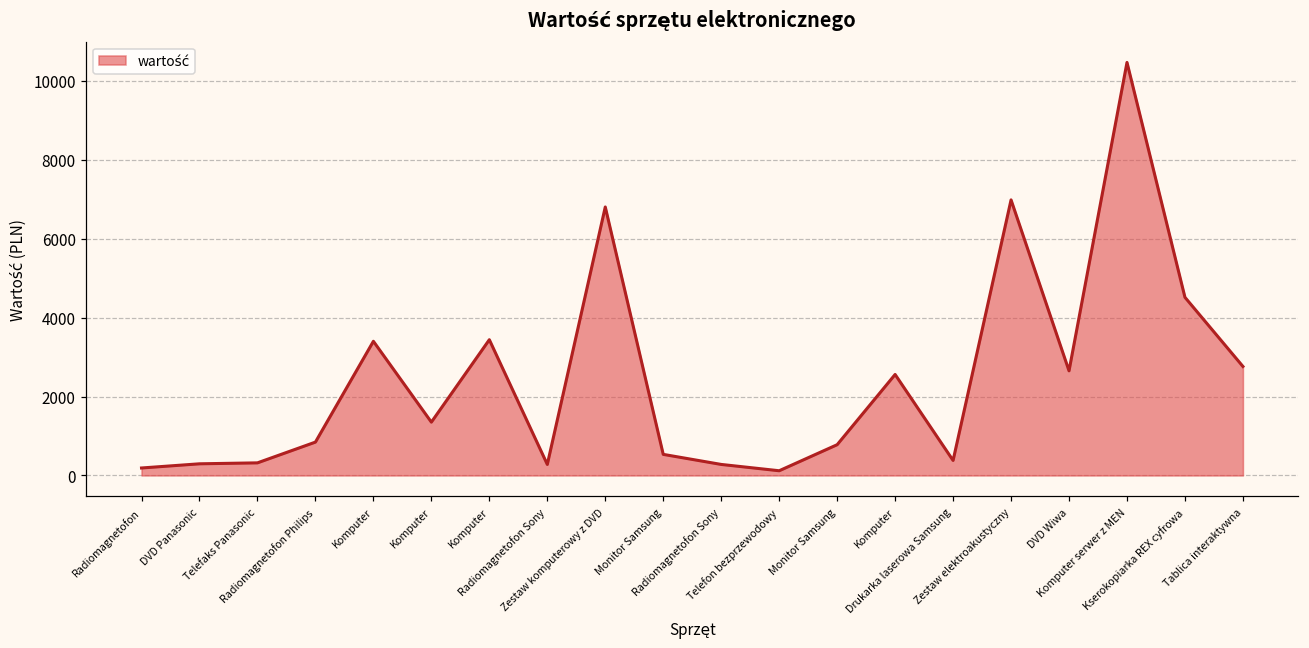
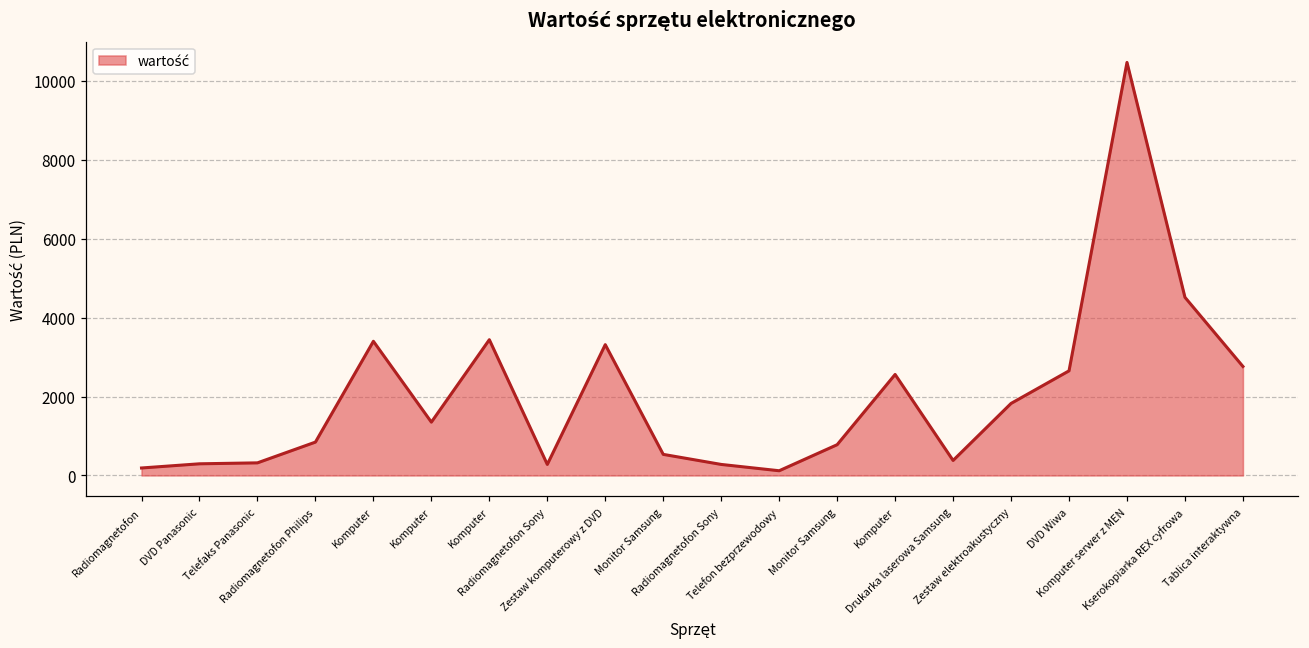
  {
    "Radiomagnetofon": 200,
    "DVD Panasonic": 300,
    "Telefaks Panasonic": 300,
    "Radiomagnetofon Philips": 800,
-   "Zestaw komputerowy z DVD": 6800,
+   "Zestaw komputerowy z DVD": 3300,
    "Telefon bezprzewodowy": 100,
    "Drukarka laserowa Samsung": 400,
-   "Zestaw elektroakustyczny": 7000,
+   "Zestaw elektroakustyczny": 1800,
    "DVD Wiwa": 2700,
    "Komputer serwer z MEN": 10500,
    "Kserokopiarka REX cyfrowa": 4500,
    "Tablica interaktywna": 2800
  }
